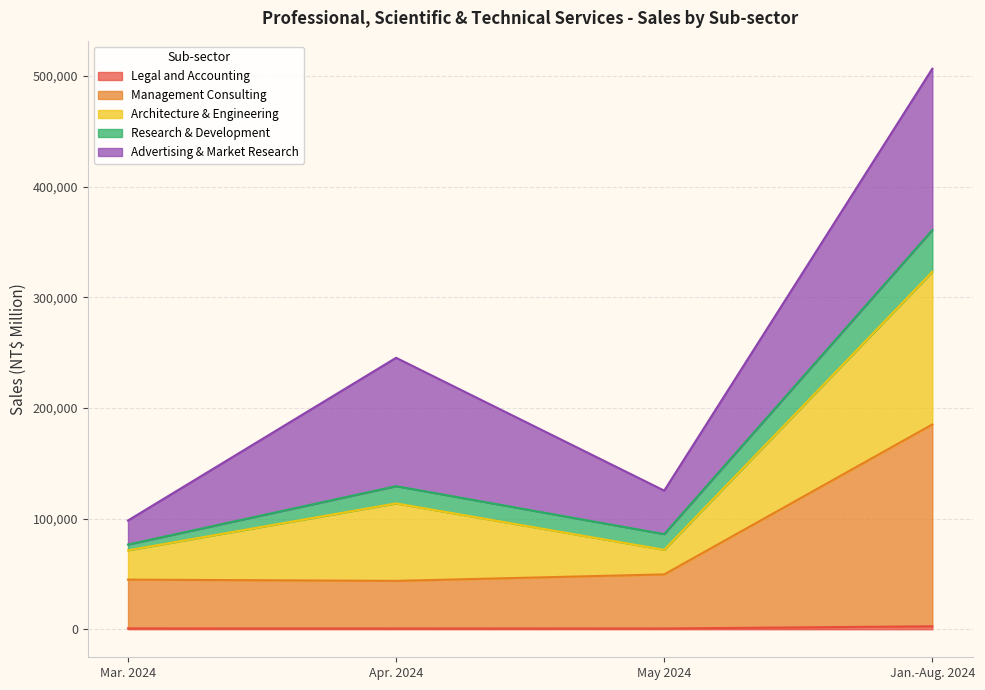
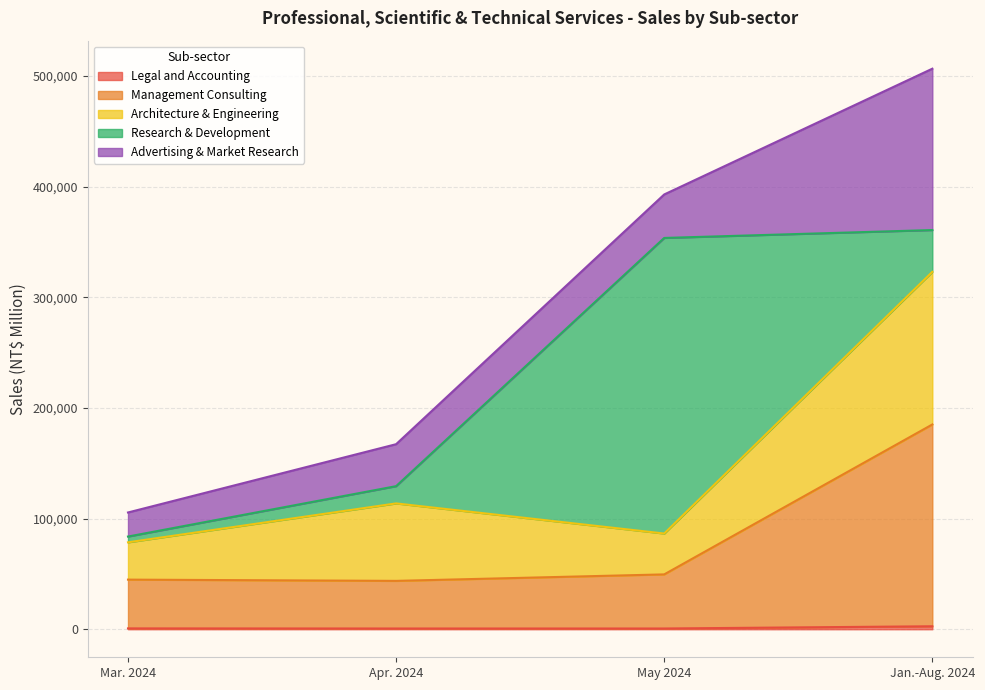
  {
    "Architecture & Engineering": {
-     "Mar. 2024": "26,000",
+     "Mar. 2024": "34,000",
      "Apr. 2024": "70,000",
-     "May 2024": "22,000",
+     "May 2024": "37,000",
      "Jan.-Aug. 2024": "138,000"
    },
    "Research & Development": {
      "Mar. 2024": "5,000",
      "Apr. 2024": "16,000",
-     "May 2024": "14,000",
+     "May 2024": "267,000",
      "Jan.-Aug. 2024": "38,000"
    },
    "Advertising & Market Research": {
      "Mar. 2024": "22,000",
-     "Apr. 2024": "116,000",
+     "Apr. 2024": "38,000",
      "May 2024": "39,000",
      "Jan.-Aug. 2024": "146,000"
    }
  }
